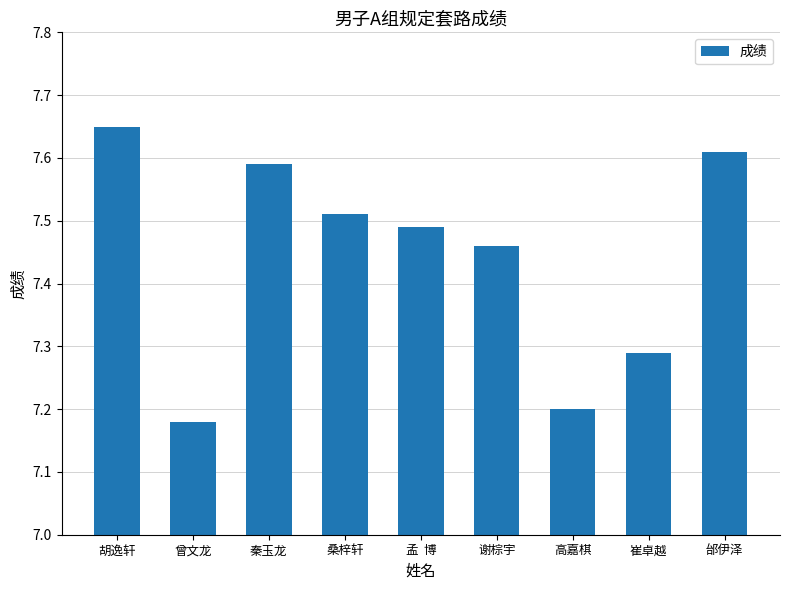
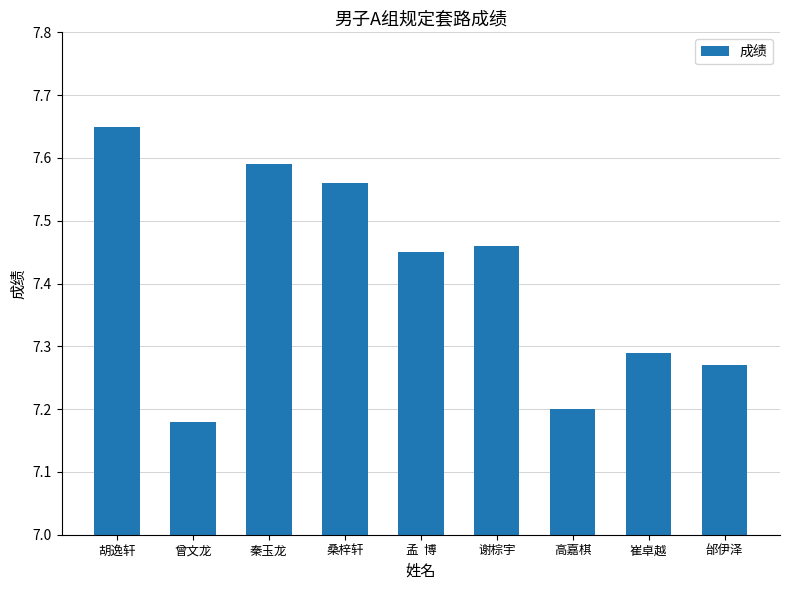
  {
    "胡逸轩": 7.65,
    "曾文龙": 7.18,
    "秦玉龙": 7.59,
-   "桑梓轩": 7.51,
-   "孟 博": 7.49,
+   "桑梓轩": 7.56,
+   "孟 博": 7.45,
    "谢棕宇": 7.46,
    "高嘉棋": 7.20,
    "崔卓越": 7.29,
-   "邰伊泽": 7.61
+   "邰伊泽": 7.27
  }
